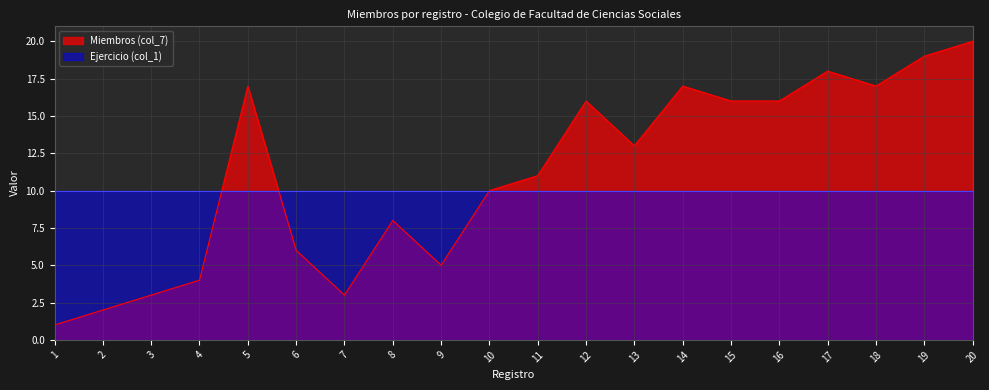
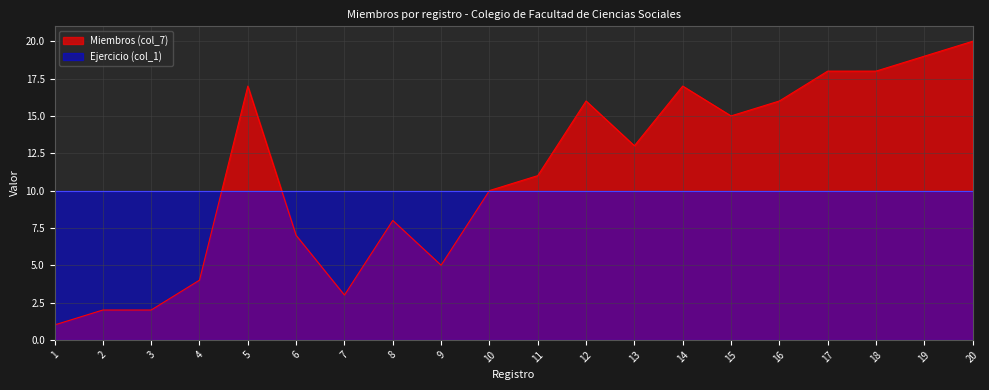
  {
    "Miembros (col_7)": {
      "1": 1,
      "2": 2,
-     "3": 3,
+     "3": 2,
      "4": 4,
      "5": 17,
-     "6": 6,
+     "6": 7,
      "7": 3,
      "8": 8,
      "9": 5,
      "11": 11,
      "12": 16,
      "13": 13,
      "14": 17,
-     "15": 16,
+     "15": 15,
      "16": 16,
      "17": 18,
-     "18": 17,
+     "18": 18,
      "19": 19,
      "20": 20
    },
    "Ejercicio (col_1)": {
      "1": 10,
      "2": 10,
      "3": 10,
      "4": 10,
      "5": 10,
      "6": 10,
      "7": 10,
      "8": 10,
      "9": 10,
      "11": 10,
      "12": 10,
      "13": 10,
      "14": 10,
      "15": 10,
      "16": 10,
      "17": 10,
      "18": 10,
      "19": 10,
      "20": 10
    }
  }
